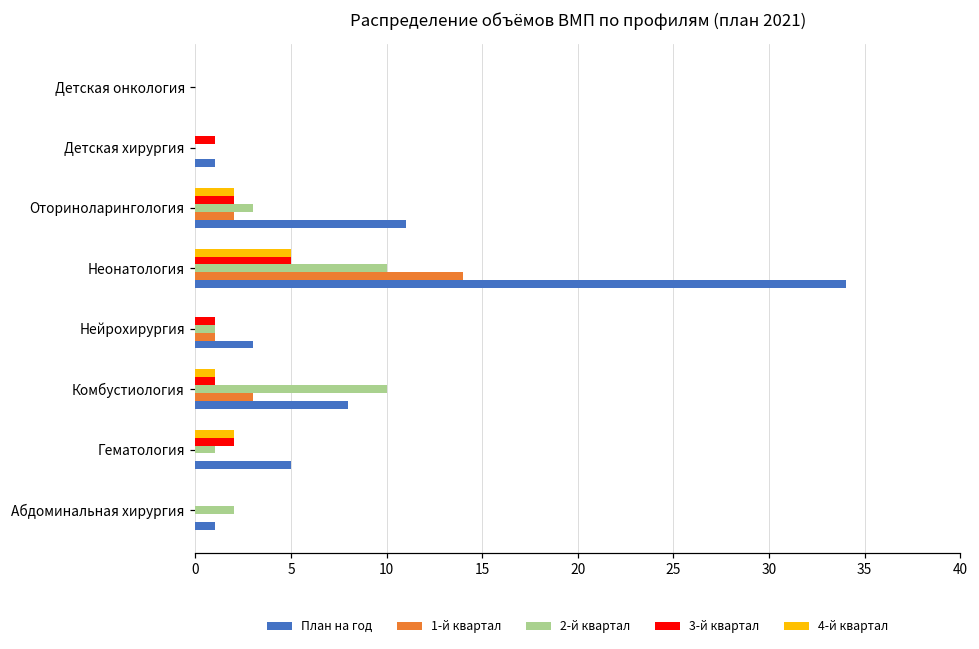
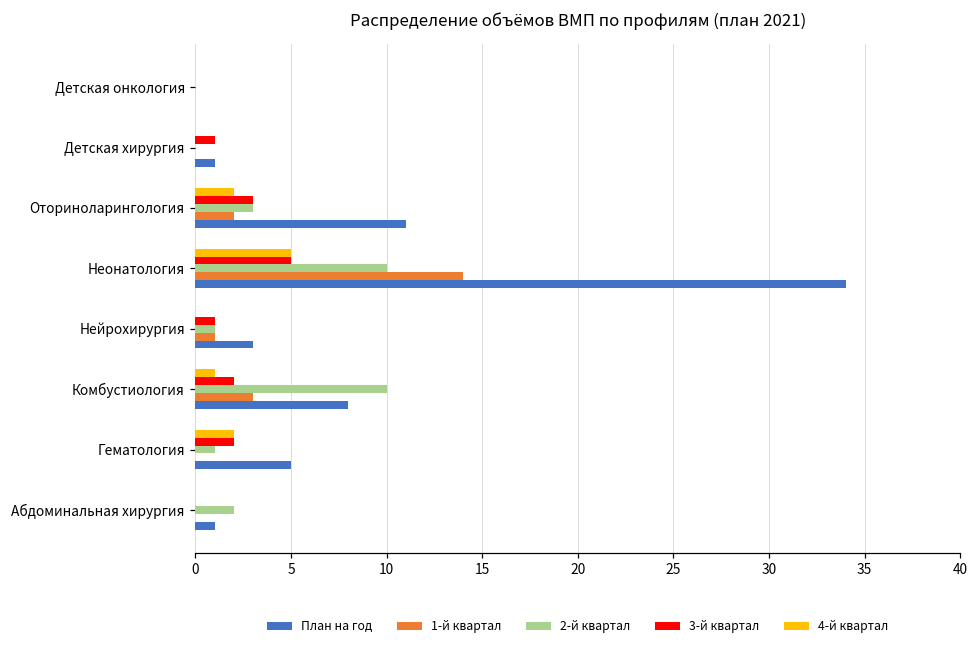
  {
    "План на год": {
      "Детская онкология": 0,
      "Детская хирургия": 1,
      "Оториноларингология": 11,
      "Неонатология": 34,
      "Нейрохирургия": 3,
      "Комбустиология": 8,
      "Гематология": 5,
      "Абдоминальная хирургия": 1
    },
    "1-й квартал": {
      "Детская онкология": 0,
      "Детская хирургия": 0,
      "Оториноларингология": 2,
      "Неонатология": 14,
      "Нейрохирургия": 1,
      "Комбустиология": 3,
      "Гематология": 0,
      "Абдоминальная хирургия": 0
    },
    "2-й квартал": {
      "Детская онкология": 0,
      "Детская хирургия": 0,
      "Оториноларингология": 3,
      "Неонатология": 10,
      "Нейрохирургия": 1,
      "Комбустиология": 10,
      "Гематология": 1,
      "Абдоминальная хирургия": 2
    },
    "3-й квартал": {
      "Детская онкология": 0,
      "Детская хирургия": 1,
-     "Оториноларингология": 2,
+     "Оториноларингология": 3,
      "Неонатология": 5,
      "Нейрохирургия": 1,
-     "Комбустиология": 1,
+     "Комбустиология": 2,
      "Гематология": 2,
      "Абдоминальная хирургия": 0
    },
    "4-й квартал": {
      "Детская онкология": 0,
      "Детская хирургия": 0,
      "Оториноларингология": 2,
      "Неонатология": 5,
      "Нейрохирургия": 0,
      "Комбустиология": 1,
      "Гематология": 2,
      "Абдоминальная хирургия": 0
    }
  }
